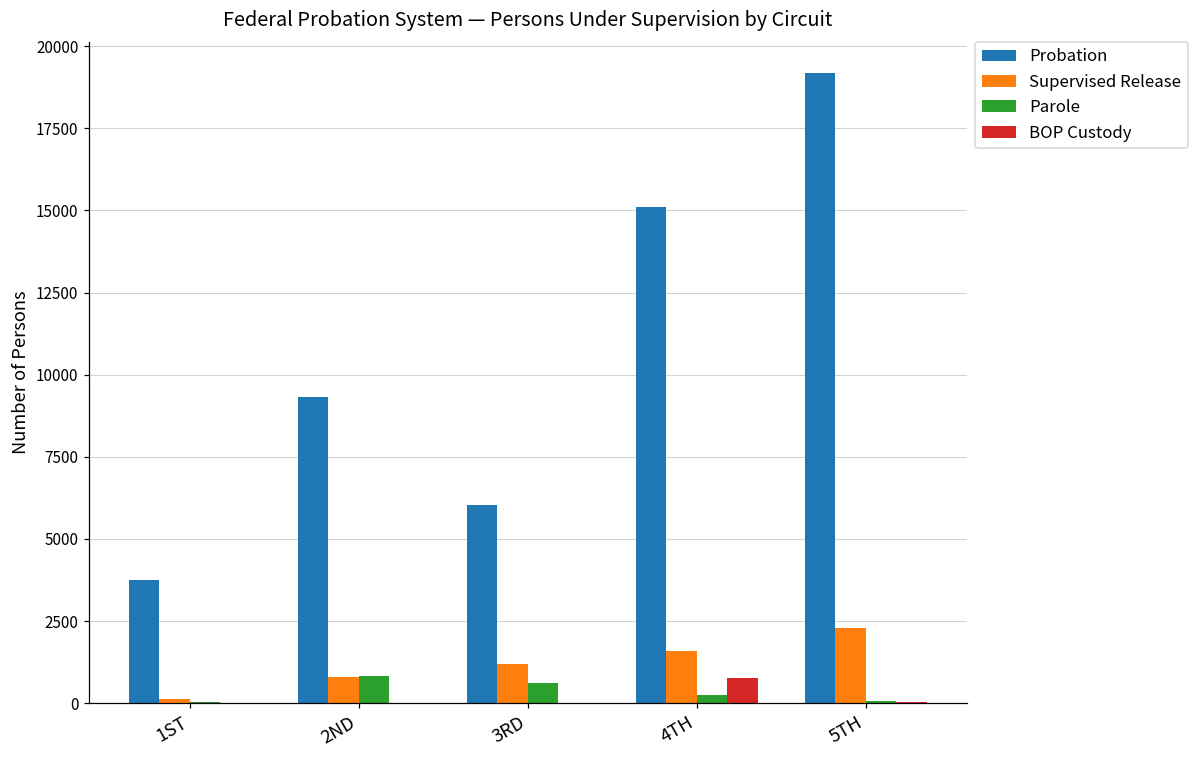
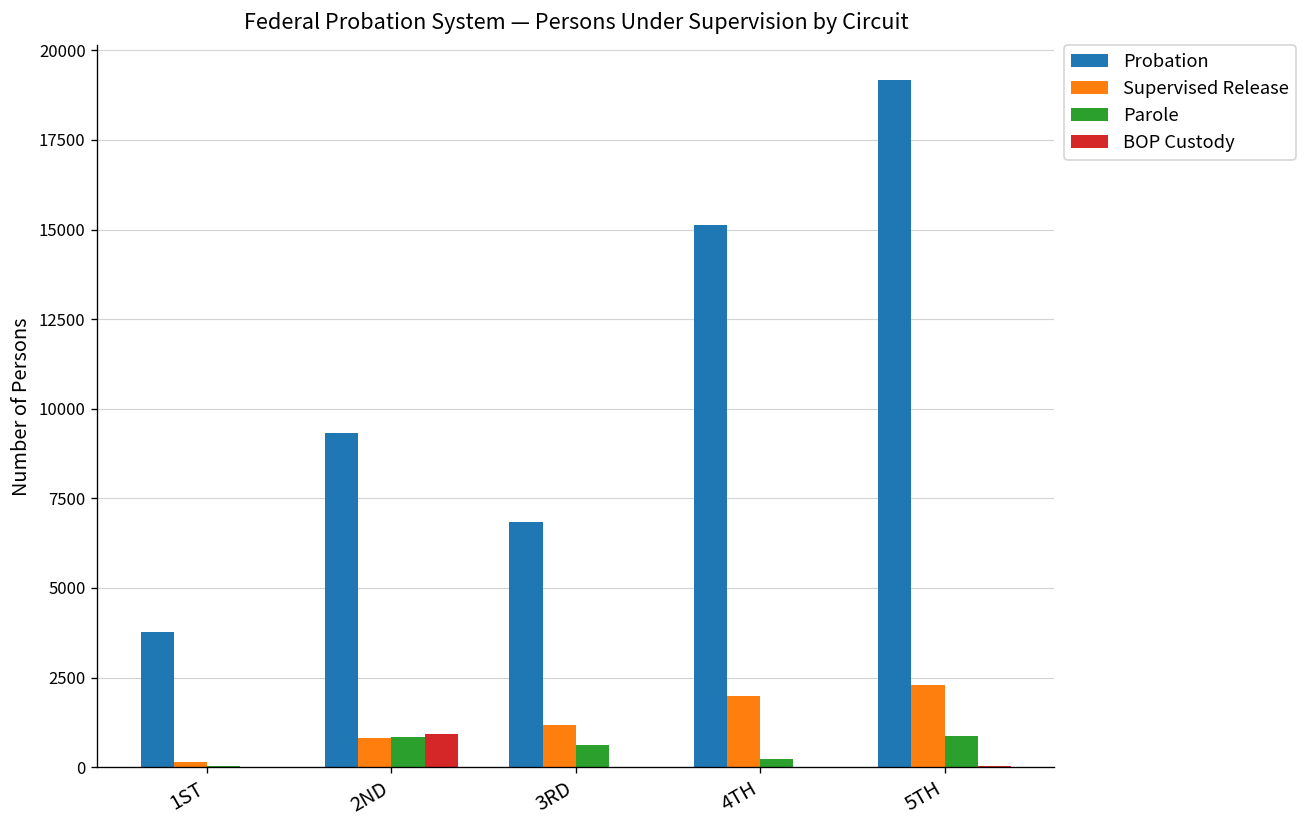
  {
    "Probation": {
      "1ST": 3800,
      "2ND": 9300,
-     "3RD": 6000,
+     "3RD": 6800,
      "4TH": 15100,
      "5TH": 19200
    },
    "Supervised Release": {
      "1ST": 100,
      "2ND": 800,
      "3RD": 1200,
-     "4TH": 1600,
+     "4TH": 2000,
      "5TH": 2300
    },
    "Parole": {
      "2ND": 800,
      "3RD": 600,
      "4TH": 200,
-     "5TH": 100
+     "5TH": 900
    },
    "BOP Custody": {
-     "2ND": 0,
-     "4TH": 800
+     "2ND": 900,
+     "4TH": 0
    }
  }
